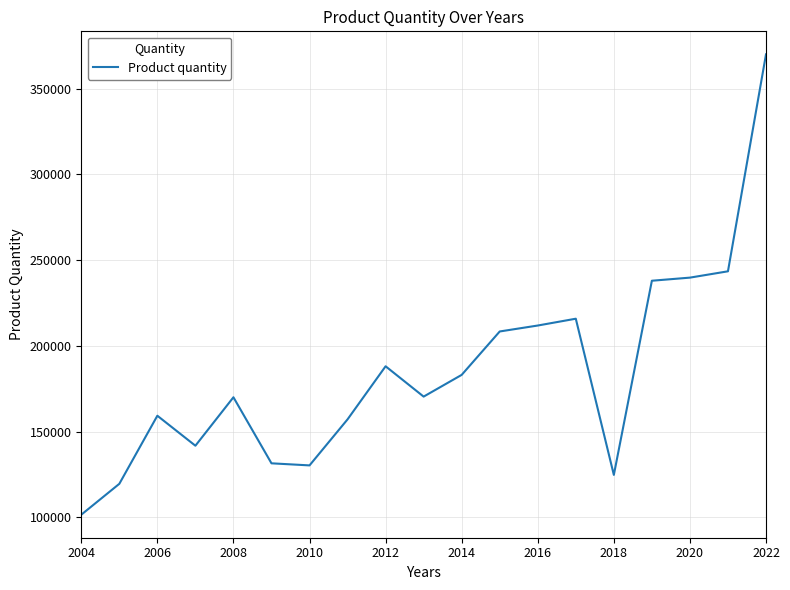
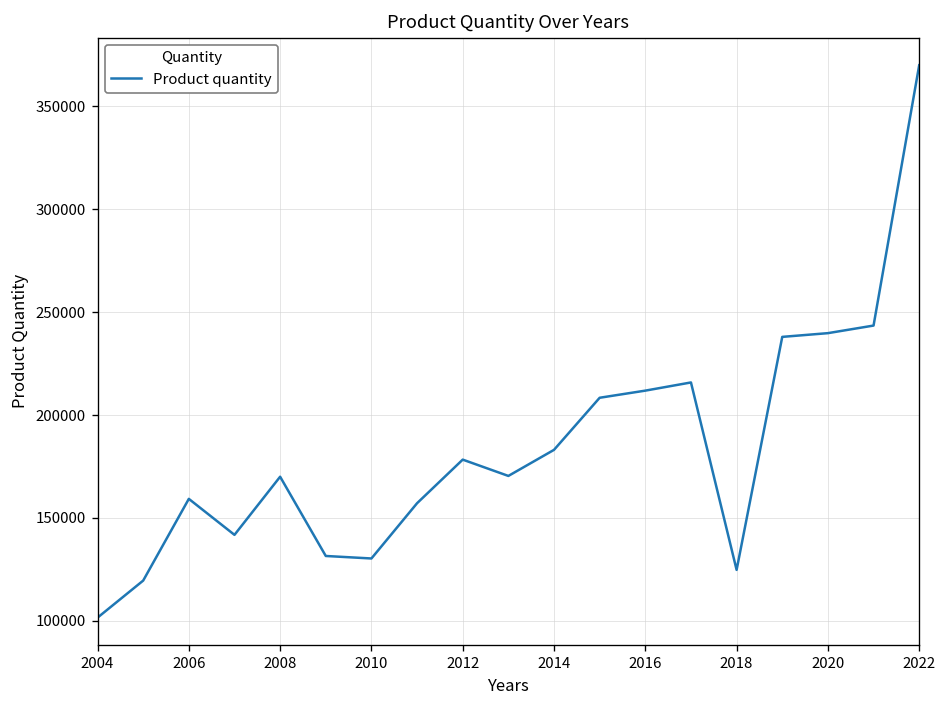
  {
    "2004": 102000,
    "2006": 159000,
    "2008": 170000,
    "2010": 130000,
-   "2012": 188000,
+   "2012": 178000,
    "2014": 183000,
    "2016": 212000,
    "2018": 125000,
    "2020": 240000,
    "2022": 370000
  }
